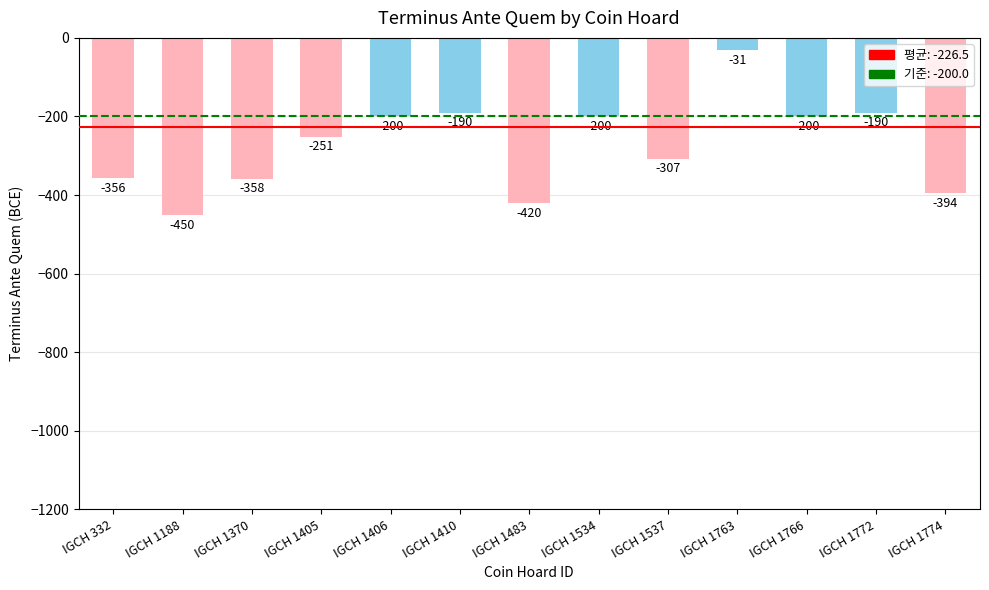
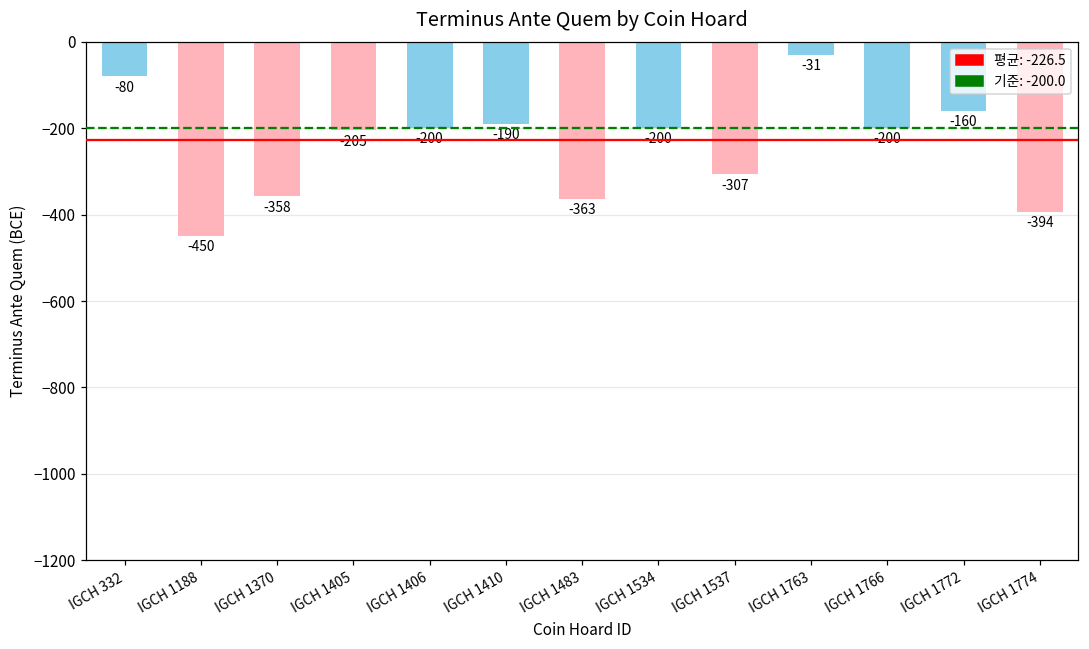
  {
-   "IGCH 332": -356,
+   "IGCH 332": -80,
    "IGCH 1188": -450,
    "IGCH 1370": -358,
-   "IGCH 1405": -251,
+   "IGCH 1405": -205,
    "IGCH 1406": -200,
    "IGCH 1410": -190,
-   "IGCH 1483": -420,
+   "IGCH 1483": -363,
    "IGCH 1534": -200,
    "IGCH 1537": -307,
    "IGCH 1763": -31,
    "IGCH 1766": -200,
-   "IGCH 1772": -190,
+   "IGCH 1772": -160,
    "IGCH 1774": -394
  }
